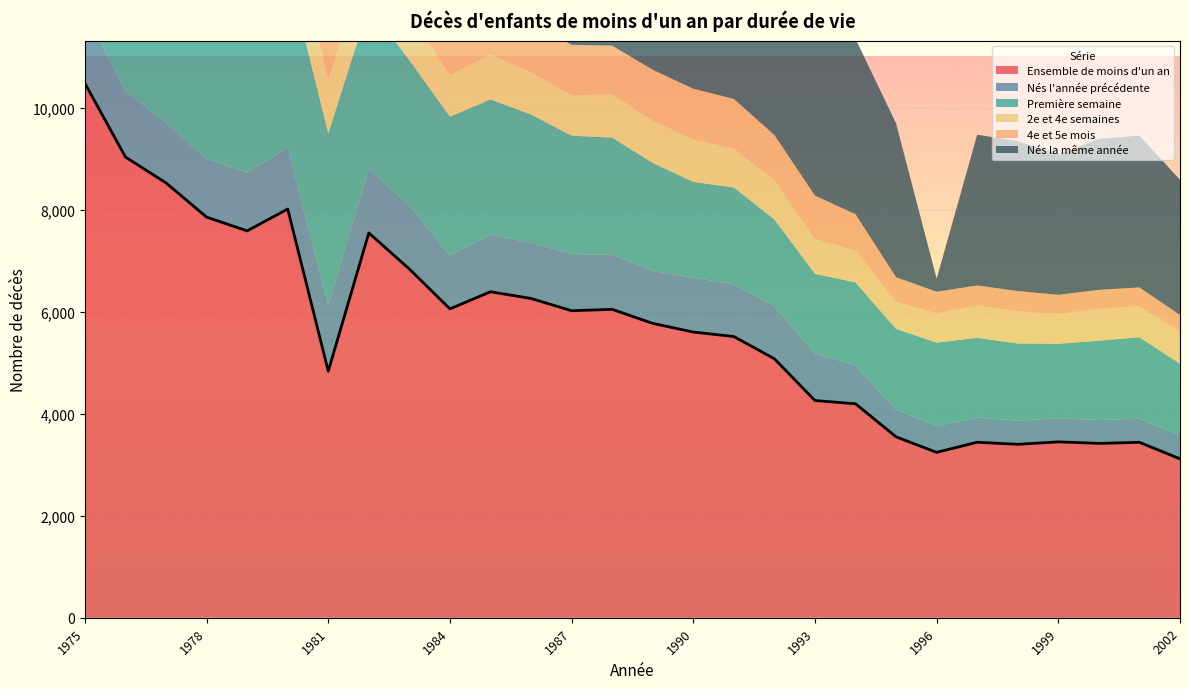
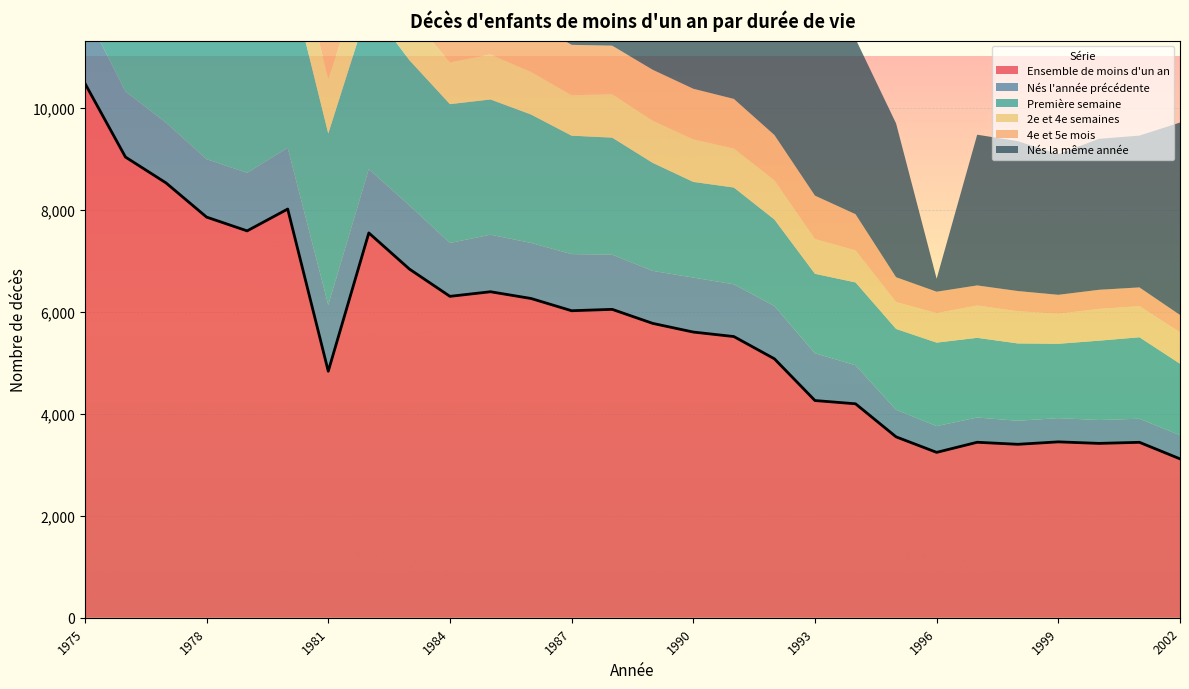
  {
    "Ensemble de moins d'un an": {
      "1975": "10,500",
      "1978": "7,900",
      "1981": "4,800",
-     "1984": "6,100",
+     "1984": "6,300",
      "1987": "6,000",
      "1990": "5,600",
      "1993": "4,300",
      "1996": "3,200",
      "1999": "3,400",
      "2002": "3,100"
    },
    "Nés la même année": {
      "1996": "300",
-     "2002": "2,700"
+     "2002": "3,800"
    }
  }
